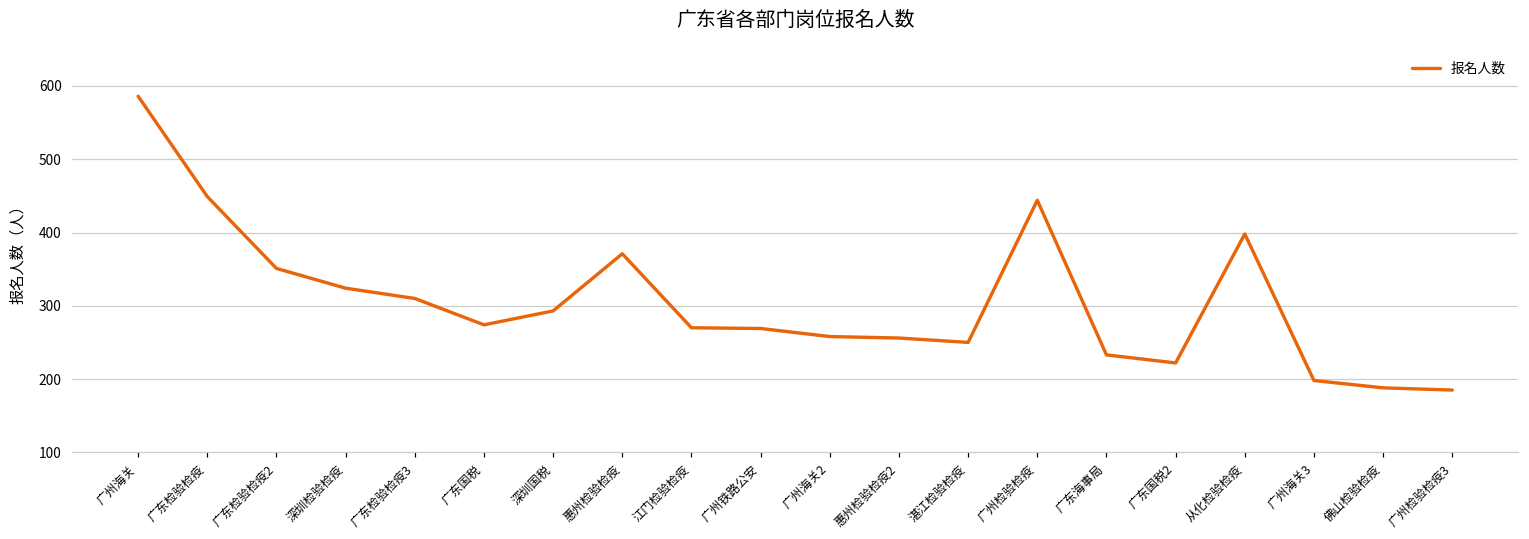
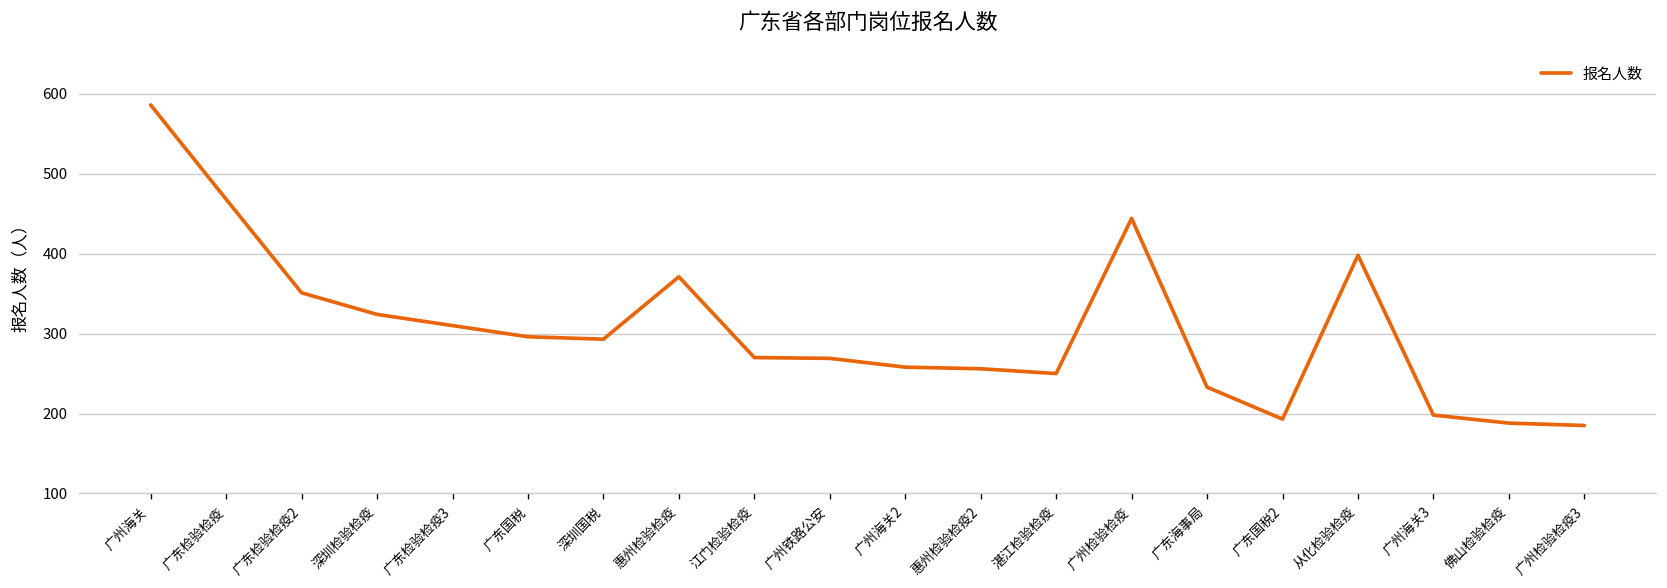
  {
    "广州海关": 590,
-   "广东检验检疫": 450,
+   "广东检验检疫": 470,
    "广东检验检疫2": 350,
    "深圳检验检疫": 320,
    "广东检验检疫3": 310,
-   "广东国税": 270,
+   "广东国税": 300,
    "深圳国税": 290,
    "惠州检验检疫": 370,
    "江门检验检疫": 270,
    "广州铁路公安": 270,
    "广州海关2": 260,
    "惠州检验检疫2": 260,
    "湛江检验检疫": 250,
    "广州检验检疫": 440,
    "广东海事局": 230,
-   "广东国税2": 220,
+   "广东国税2": 190,
    "从化检验检疫": 400,
    "广州海关3": 200,
    "佛山检验检疫": 190,
    "广州检验检疫3": 190
  }
